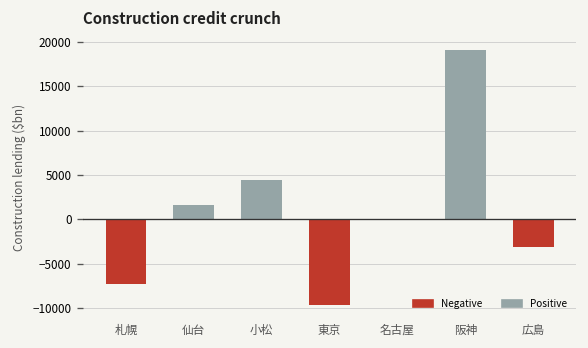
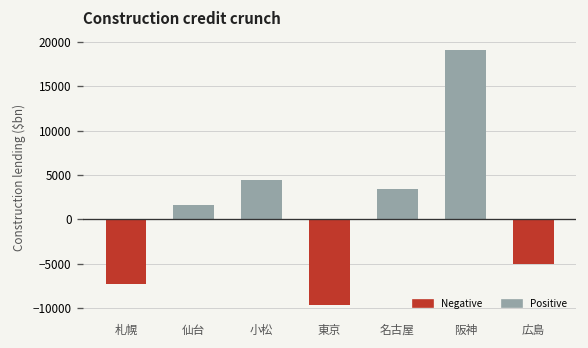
  {
    "札幌": -7000,
    "仙台": 2000,
    "小松": 4000,
    "東京": -10000,
-   "名古屋": 0,
+   "名古屋": 3000,
    "阪神": 19000,
-   "広島": -3000
+   "広島": -5000
  }
